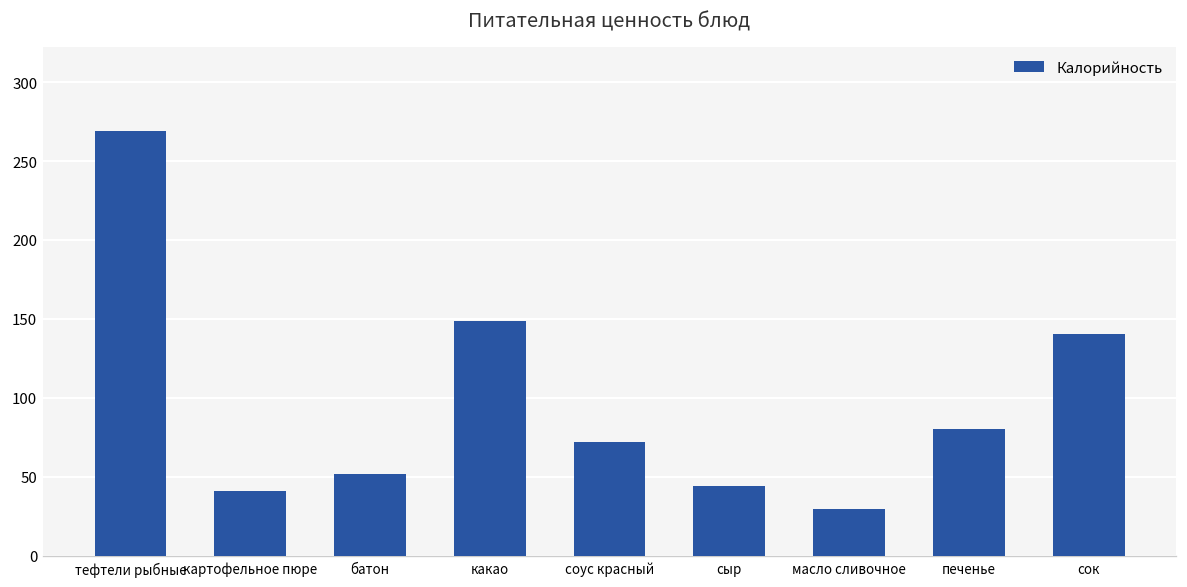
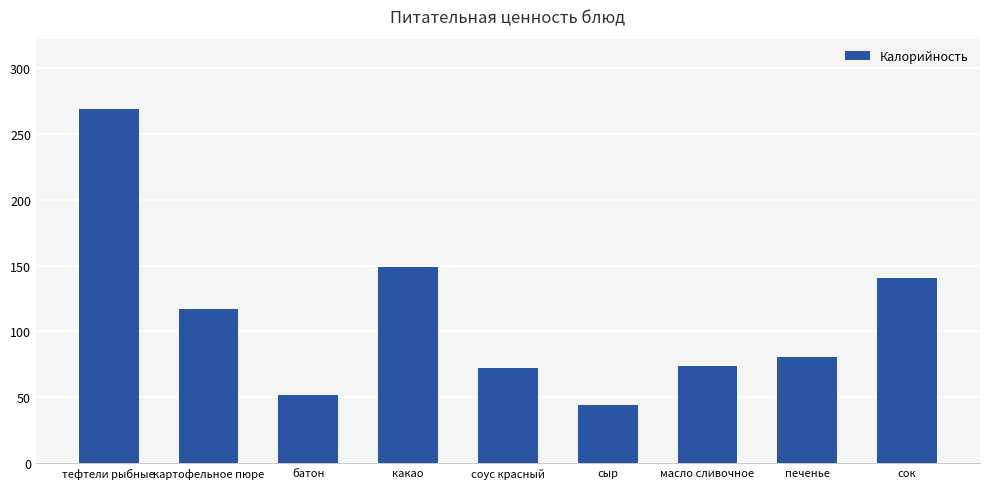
  {
    "тефтели рыбные": 269,
-   "картофельное пюре": 41,
+   "картофельное пюре": 117,
    "батон": 52,
    "какао": 149,
    "соус красный": 72,
    "сыр": 44,
-   "масло сливочное": 30,
+   "масло сливочное": 74,
    "печенье": 80,
    "сок": 141
  }
